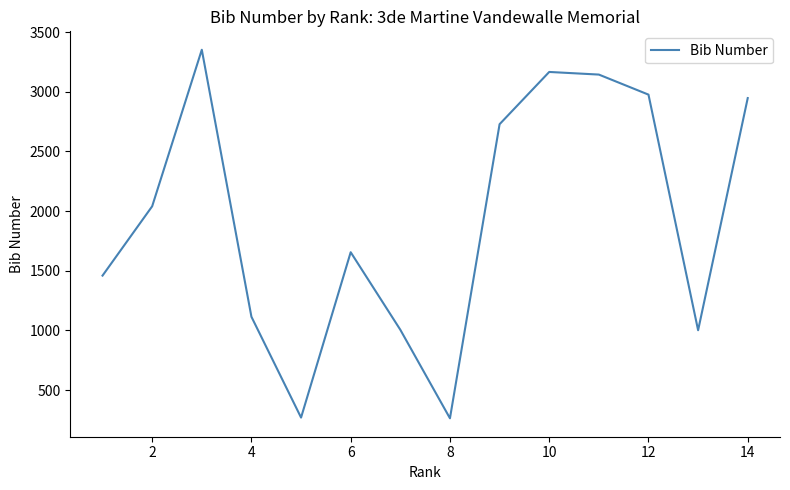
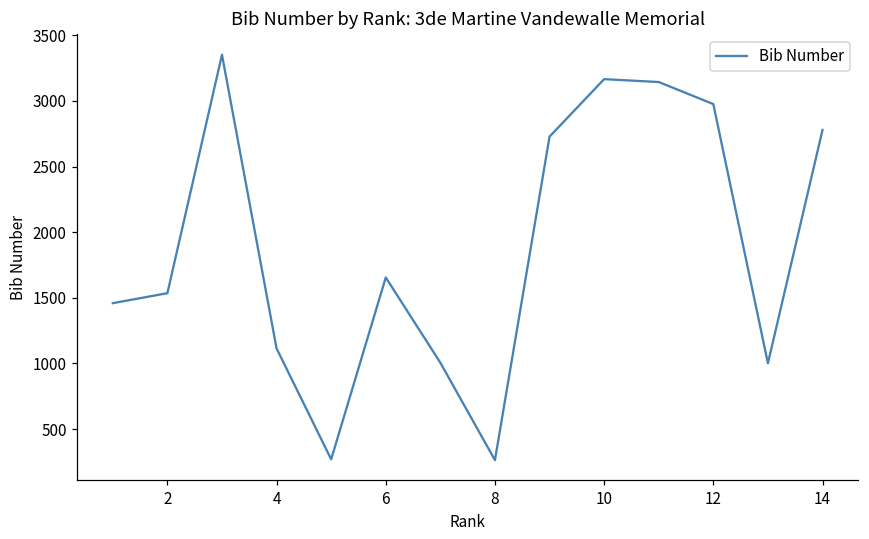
  {
-   "2": 2040,
+   "2": 1540,
    "4": 1110,
    "6": 1660,
    "8": 260,
    "10": 3170,
    "12": 2980,
-   "14": 2950
+   "14": 2780
  }
